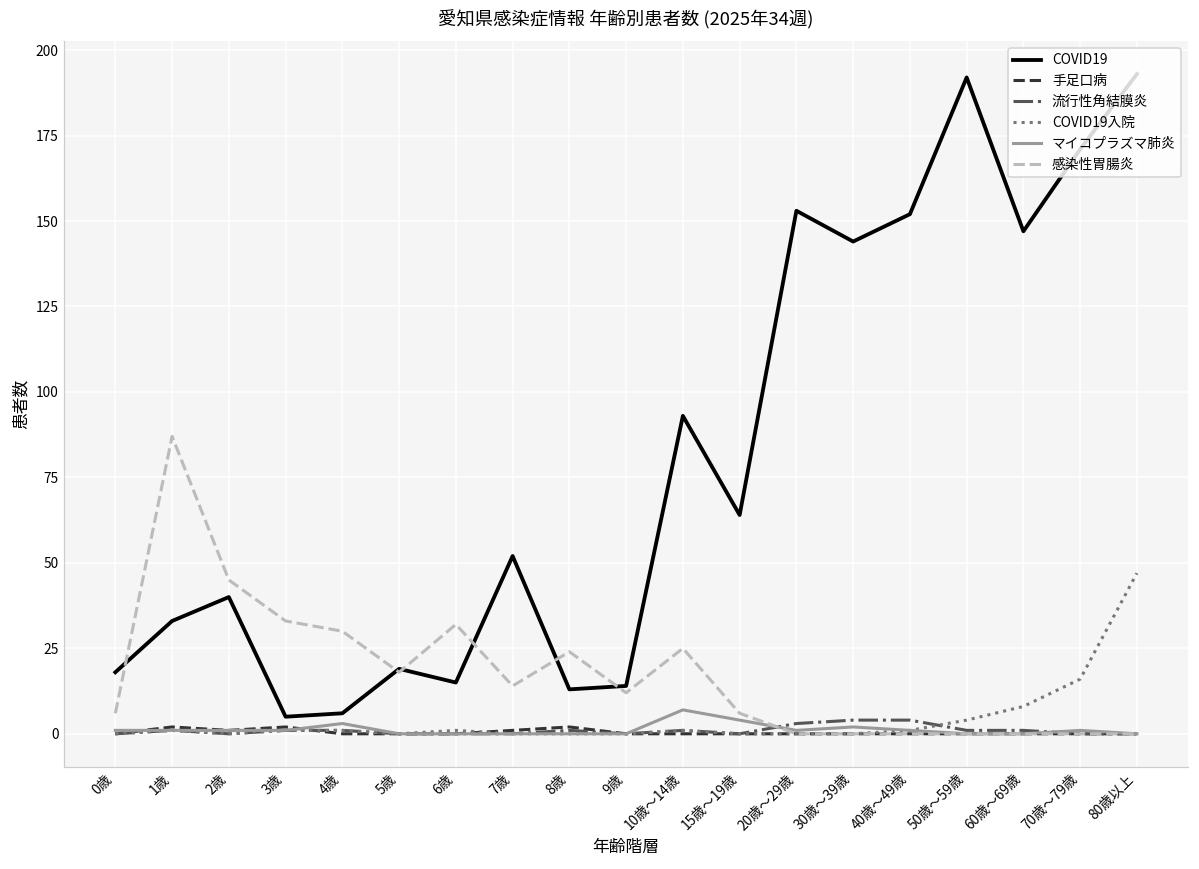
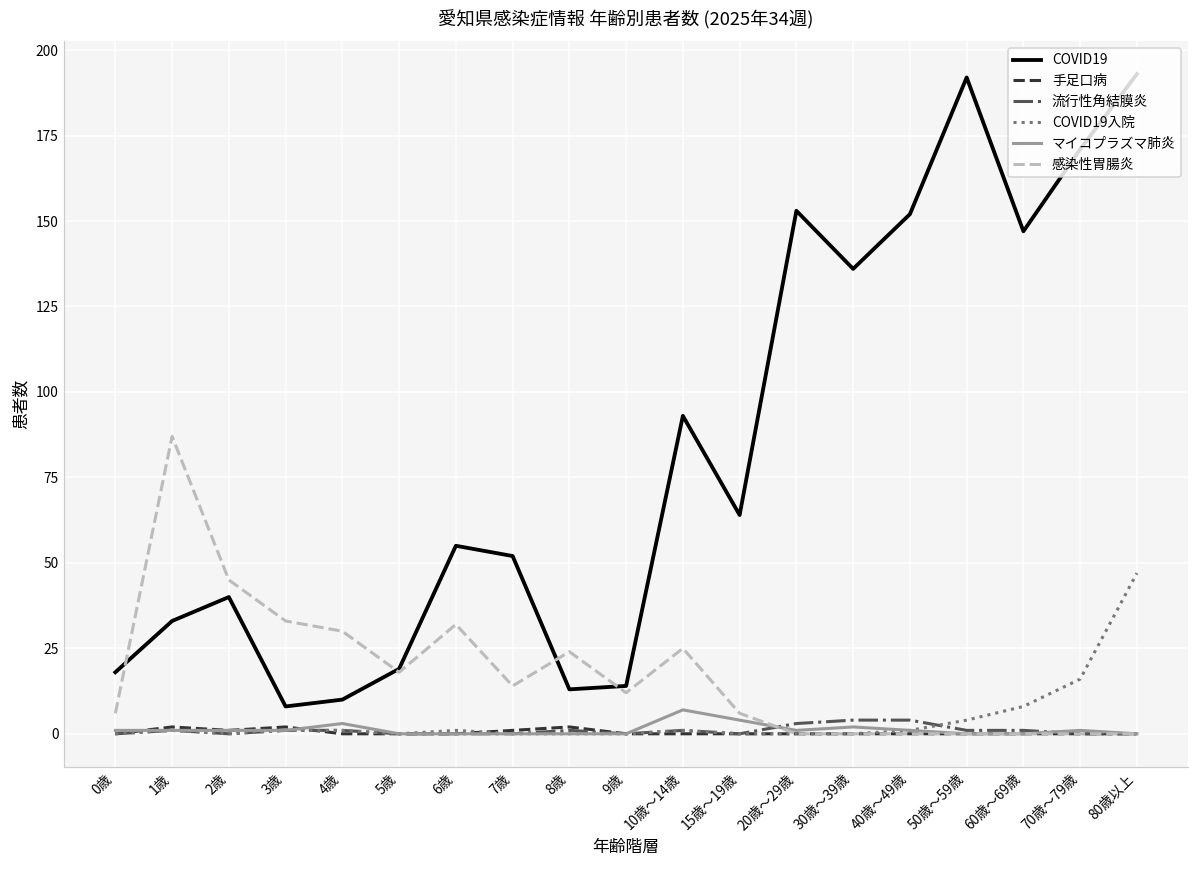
  {
    "COVID19": {
      "0歳": 18,
      "1歳": 33,
      "2歳": 40,
-     "3歳": 5,
-     "4歳": 6,
+     "3歳": 8,
+     "4歳": 10,
      "5歳": 19,
-     "6歳": 15,
+     "6歳": 55,
      "7歳": 52,
      "8歳": 13,
      "9歳": 14,
      "10歳～14歳": 93,
      "15歳～19歳": 64,
      "20歳～29歳": 153,
-     "30歳～39歳": 144,
+     "30歳～39歳": 136,
      "40歳～49歳": 152,
      "50歳～59歳": 192,
      "60歳～69歳": 147
    }
  }
